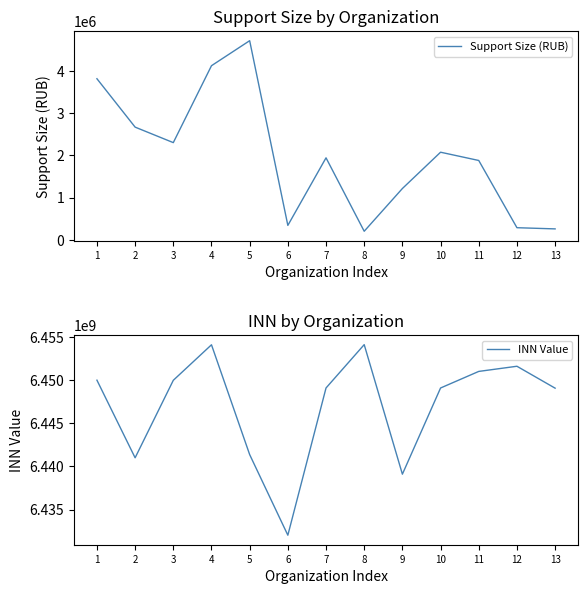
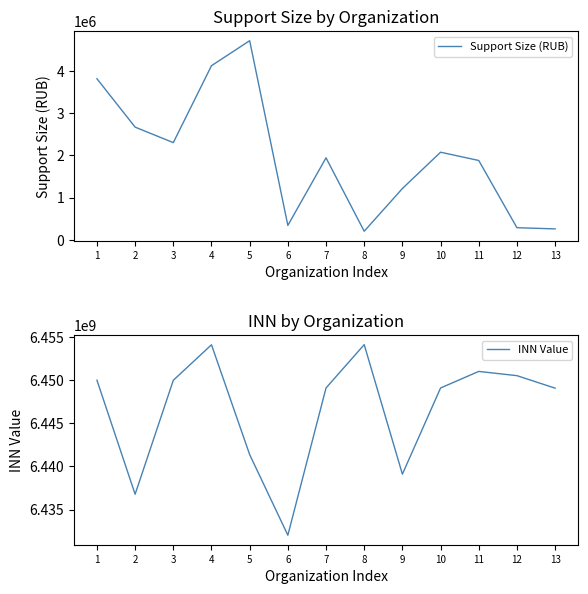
  {
    "Support Size by Organization": {
      "1": 3800000,
      "2": 2700000,
      "3": 2300000,
      "4": 4100000,
      "5": 4700000,
      "6": 300000,
      "7": 1900000,
      "8": 200000,
      "9": 1200000,
      "10": 2100000,
      "11": 1900000,
      "12": 300000,
      "13": 300000
    },
    "INN by Organization": {
      "1": 6450000000,
-     "2": 6441000000,
+     "2": 6437000000,
      "3": 6450000000,
      "4": 6454000000,
      "5": 6441000000,
      "6": 6432000000,
      "7": 6449000000,
      "8": 6454000000,
      "9": 6439000000,
      "10": 6449000000,
      "11": 6451000000,
-     "12": 6452000000,
+     "12": 6451000000,
      "13": 6449000000
    }
  }
